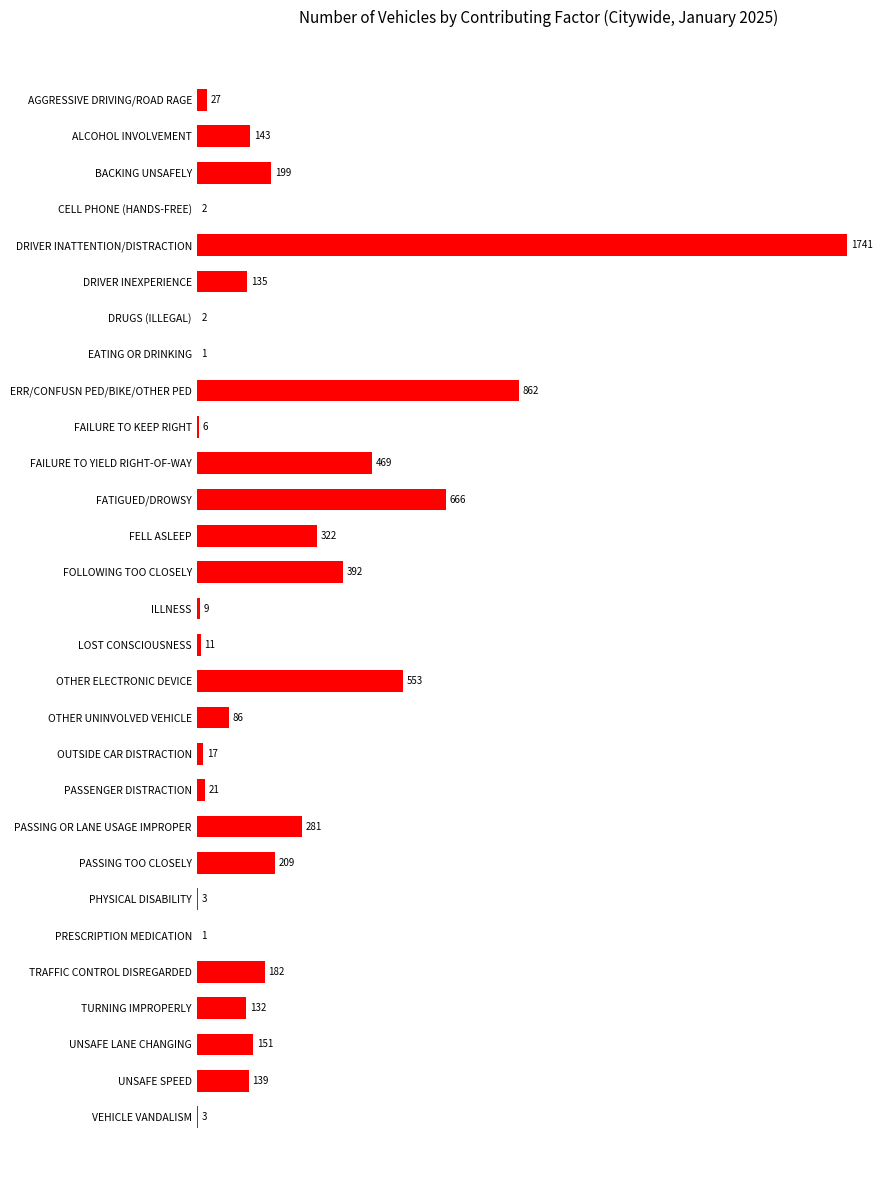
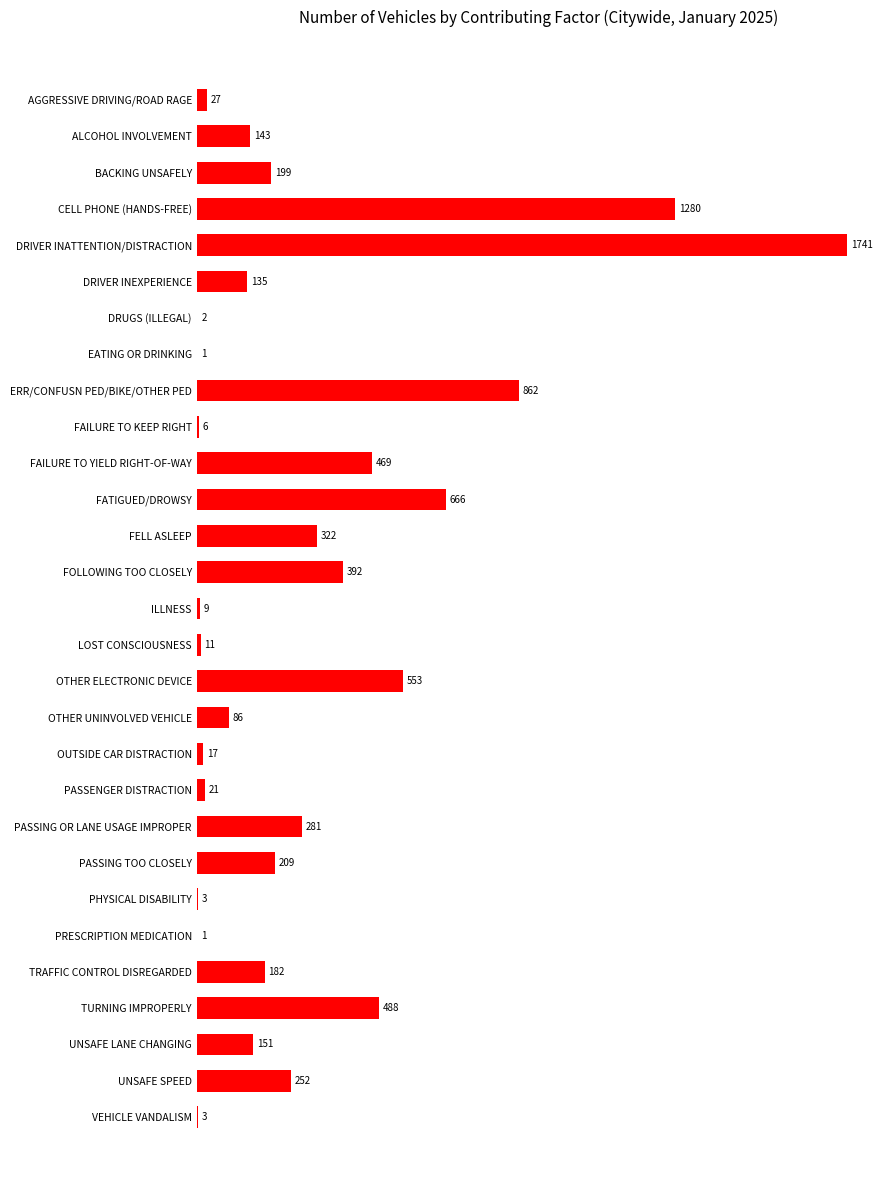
  {
    "AGGRESSIVE DRIVING/ROAD RAGE": 27,
    "ALCOHOL INVOLVEMENT": 143,
    "BACKING UNSAFELY": 199,
-   "CELL PHONE (HANDS-FREE)": 2,
+   "CELL PHONE (HANDS-FREE)": 1280,
    "DRIVER INATTENTION/DISTRACTION": 1741,
    "DRIVER INEXPERIENCE": 135,
    "DRUGS (ILLEGAL)": 2,
    "EATING OR DRINKING": 1,
    "ERR/CONFUSN PED/BIKE/OTHER PED": 862,
    "FAILURE TO KEEP RIGHT": 6,
    "FAILURE TO YIELD RIGHT-OF-WAY": 469,
    "FATIGUED/DROWSY": 666,
    "FELL ASLEEP": 322,
    "FOLLOWING TOO CLOSELY": 392,
    "ILLNESS": 9,
    "LOST CONSCIOUSNESS": 11,
    "OTHER ELECTRONIC DEVICE": 553,
    "OTHER UNINVOLVED VEHICLE": 86,
    "OUTSIDE CAR DISTRACTION": 17,
    "PASSENGER DISTRACTION": 21,
    "PASSING OR LANE USAGE IMPROPER": 281,
    "PASSING TOO CLOSELY": 209,
    "PHYSICAL DISABILITY": 3,
    "PRESCRIPTION MEDICATION": 1,
    "TRAFFIC CONTROL DISREGARDED": 182,
-   "TURNING IMPROPERLY": 132,
+   "TURNING IMPROPERLY": 488,
    "UNSAFE LANE CHANGING": 151,
-   "UNSAFE SPEED": 139,
+   "UNSAFE SPEED": 252,
    "VEHICLE VANDALISM": 3
  }
